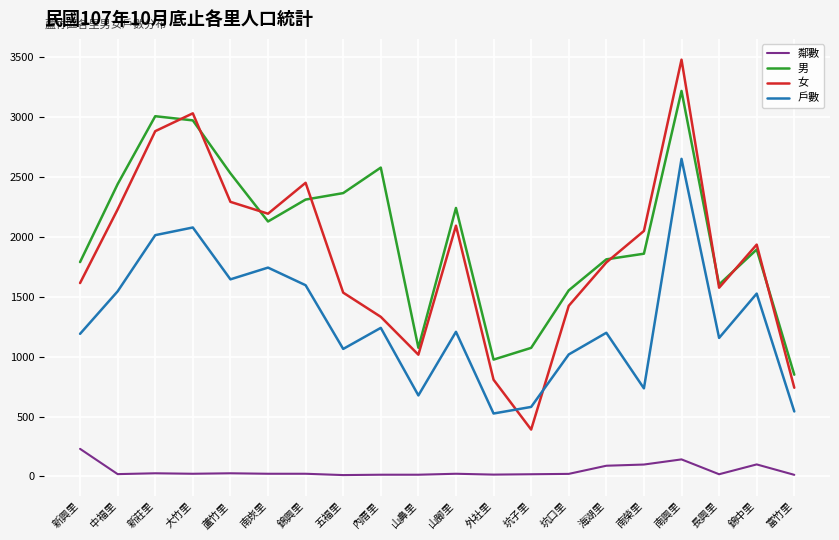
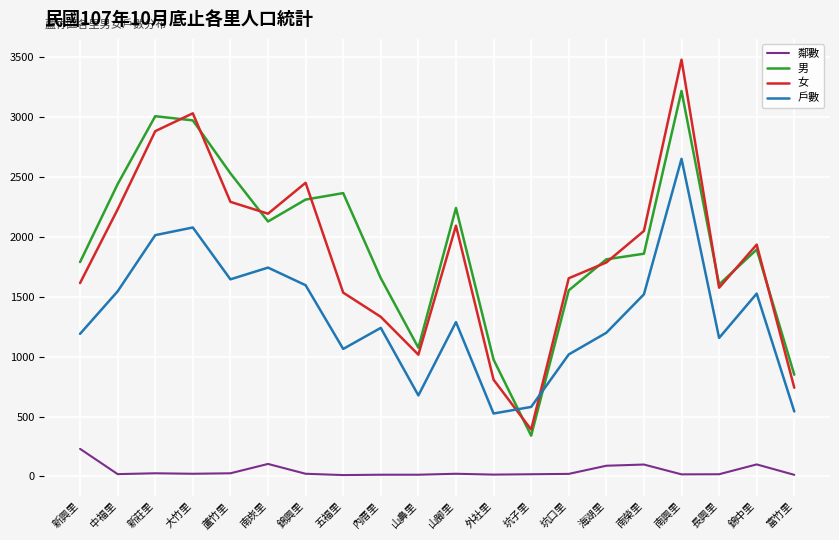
  {
    "鄰數": {
      "新興里": 230,
      "中福里": 20,
      "新莊里": 30,
      "大竹里": 20,
      "蘆竹里": 30,
-     "南崁里": 20,
+     "南崁里": 100,
      "錦興里": 20,
      "五福里": 10,
      "內厝里": 10,
      "山鼻里": 10,
      "山腳里": 20,
      "外社里": 20,
      "坑子里": 20,
      "坑口里": 20,
      "海湖里": 90,
      "南榮里": 100,
-     "南興里": 140,
+     "南興里": 20,
      "長興里": 20,
      "錦中里": 100,
      "富竹里": 10
    },
    "男": {
      "新興里": 1790,
      "中福里": 2440,
      "新莊里": 3010,
      "大竹里": 2970,
      "蘆竹里": 2530,
      "南崁里": 2130,
      "錦興里": 2310,
      "五福里": 2370,
-     "內厝里": 2580,
+     "內厝里": 1660,
      "山鼻里": 1070,
      "山腳里": 2240,
      "外社里": 980,
-     "坑子里": 1070,
+     "坑子里": 340,
      "坑口里": 1550,
      "海湖里": 1810,
      "南榮里": 1860,
      "南興里": 3220,
      "長興里": 1600,
      "錦中里": 1890,
      "富竹里": 850
    },
    "女": {
      "新興里": 1610,
      "中福里": 2230,
      "新莊里": 2880,
      "大竹里": 3030,
      "蘆竹里": 2290,
      "南崁里": 2190,
      "錦興里": 2450,
      "五福里": 1530,
      "內厝里": 1330,
      "山鼻里": 1020,
      "山腳里": 2090,
      "外社里": 810,
      "坑子里": 390,
-     "坑口里": 1420,
+     "坑口里": 1650,
      "海湖里": 1790,
      "南榮里": 2050,
      "南興里": 3480,
      "長興里": 1580,
      "錦中里": 1940,
      "富竹里": 740
    },
    "戶數": {
      "新興里": 1190,
      "中福里": 1550,
      "新莊里": 2010,
      "大竹里": 2080,
      "蘆竹里": 1650,
      "南崁里": 1740,
      "錦興里": 1600,
      "五福里": 1060,
      "內厝里": 1240,
      "山鼻里": 680,
-     "山腳里": 1210,
+     "山腳里": 1290,
      "外社里": 530,
      "坑子里": 580,
      "坑口里": 1020,
      "海湖里": 1200,
-     "南榮里": 740,
+     "南榮里": 1520,
      "南興里": 2650,
      "長興里": 1160,
      "錦中里": 1530,
      "富竹里": 540
    }
  }
